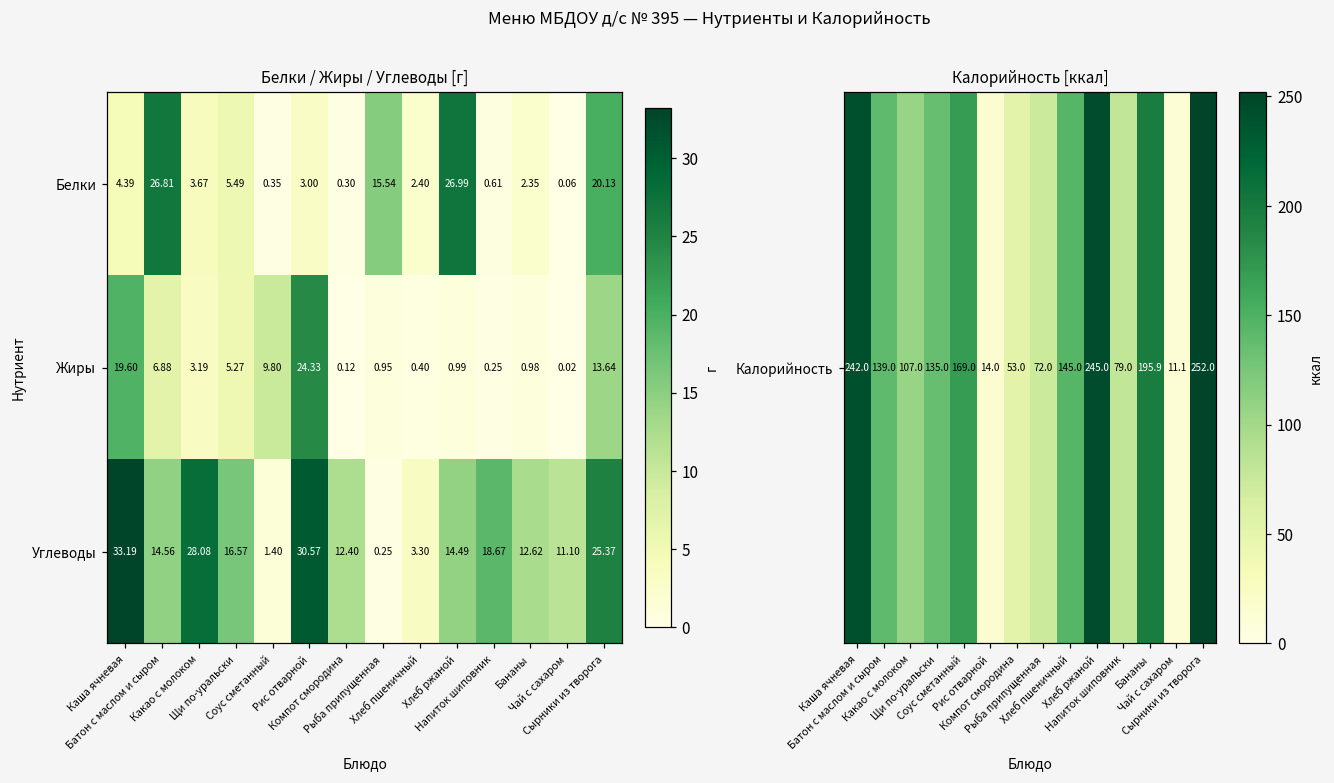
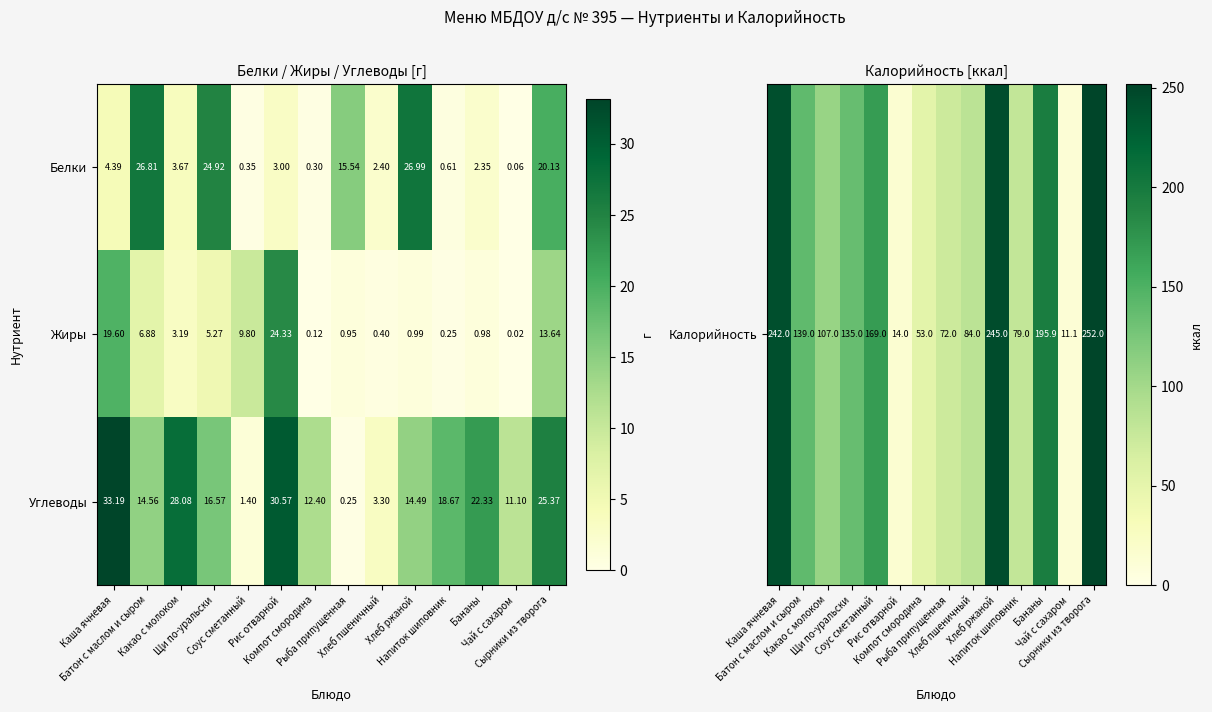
  {
    "Белки / Жиры / Углеводы [г]": {
      "Белки": {
        "Каша ячневая": 4.39,
        "Батон с маслом и сыром": 26.81,
        "Какао с молоком": 3.67,
-       "Щи по-уральски": 5.49,
+       "Щи по-уральски": 24.92,
        "Соус сметанный": 0.35,
        "Рис отварной": 3.00,
        "Компот смородина": 0.30,
        "Рыба припущенная": 15.54,
        "Хлеб пшеничный": 2.40,
        "Хлеб ржаной": 26.99,
        "Напиток шиповник": 0.61,
        "Бананы": 2.35,
        "Чай с сахаром": 0.06,
        "Сырники из творога": 20.13
      },
      "Жиры": {
        "Каша ячневая": 19.60,
        "Батон с маслом и сыром": 6.88,
        "Какао с молоком": 3.19,
        "Щи по-уральски": 5.27,
        "Соус сметанный": 9.80,
        "Рис отварной": 24.33,
        "Компот смородина": 0.12,
        "Рыба припущенная": 0.95,
        "Хлеб пшеничный": 0.40,
        "Хлеб ржаной": 0.99,
        "Напиток шиповник": 0.25,
        "Бананы": 0.98,
        "Чай с сахаром": 0.02,
        "Сырники из творога": 13.64
      },
      "Углеводы": {
        "Каша ячневая": 33.19,
        "Батон с маслом и сыром": 14.56,
        "Какао с молоком": 28.08,
        "Щи по-уральски": 16.57,
        "Соус сметанный": 1.40,
        "Рис отварной": 30.57,
        "Компот смородина": 12.40,
        "Рыба припущенная": 0.25,
        "Хлеб пшеничный": 3.30,
        "Хлеб ржаной": 14.49,
        "Напиток шиповник": 18.67,
-       "Бананы": 12.62,
+       "Бананы": 22.33,
        "Чай с сахаром": 11.10,
        "Сырники из творога": 25.37
      }
    },
    "Калорийность [ккал]": {
      "Калорийность": {
        "Каша ячневая": 242.0,
        "Батон с маслом и сыром": 139.0,
        "Какао с молоком": 107.0,
        "Щи по-уральски": 135.0,
        "Соус сметанный": 169.0,
        "Рис отварной": 14.0,
        "Компот смородина": 53.0,
        "Рыба припущенная": 72.0,
-       "Хлеб пшеничный": 145.0,
+       "Хлеб пшеничный": 84.0,
        "Хлеб ржаной": 245.0,
        "Напиток шиповник": 79.0,
        "Бананы": 195.9,
        "Чай с сахаром": 11.1,
        "Сырники из творога": 252.0
      }
    }
  }
